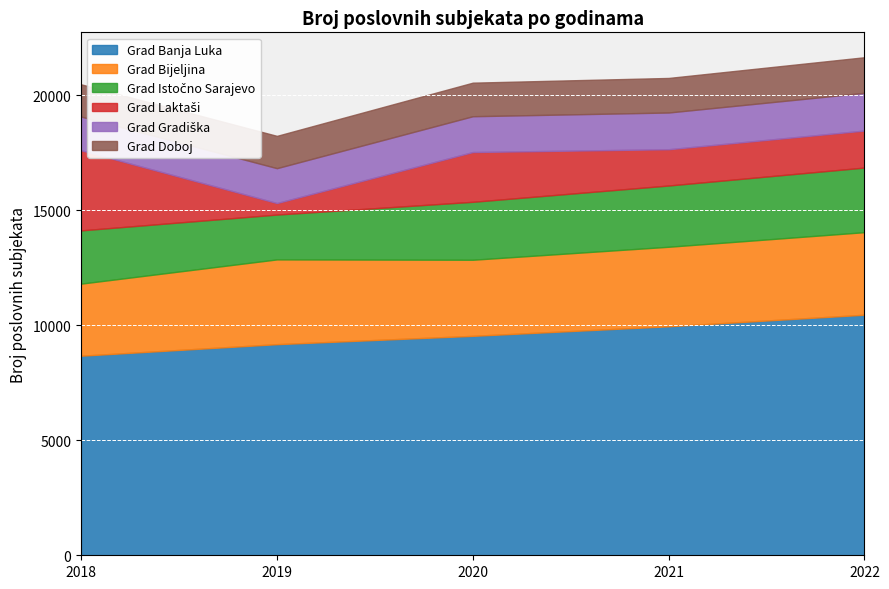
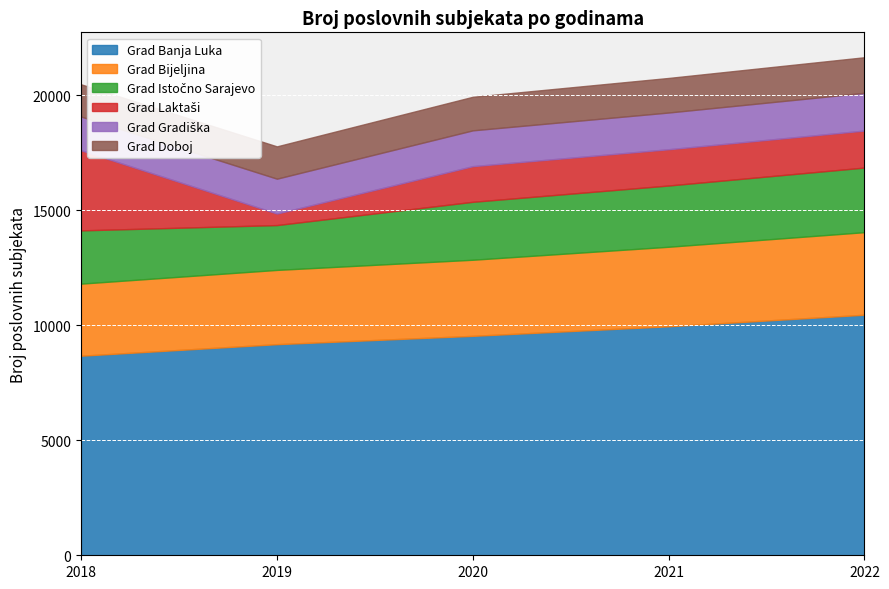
  {
    "Grad Banja Luka": {
      "2018": 8700,
      "2019": 9200,
      "2020": 9500,
      "2021": 10000,
      "2022": 10500
    },
    "Grad Bijeljina": {
      "2018": 3100,
-     "2019": 3700,
+     "2019": 3200,
      "2020": 3300,
      "2021": 3500,
      "2022": 3600
    },
    "Grad Istočno Sarajevo": {
      "2018": 2300,
      "2019": 2000,
      "2020": 2500,
      "2021": 2700,
      "2022": 2800
    },
    "Grad Laktaši": {
      "2018": 3500,
      "2019": 500,
-     "2020": 2200,
+     "2020": 1600,
      "2021": 1600,
      "2022": 1600
    },
    "Grad Gradiška": {
      "2018": 1500,
      "2019": 1500,
      "2020": 1600,
      "2021": 1600,
      "2022": 1600
    },
    "Grad Doboj": {
      "2018": 1400,
      "2019": 1400,
      "2020": 1500,
      "2021": 1500,
      "2022": 1500
    }
  }
